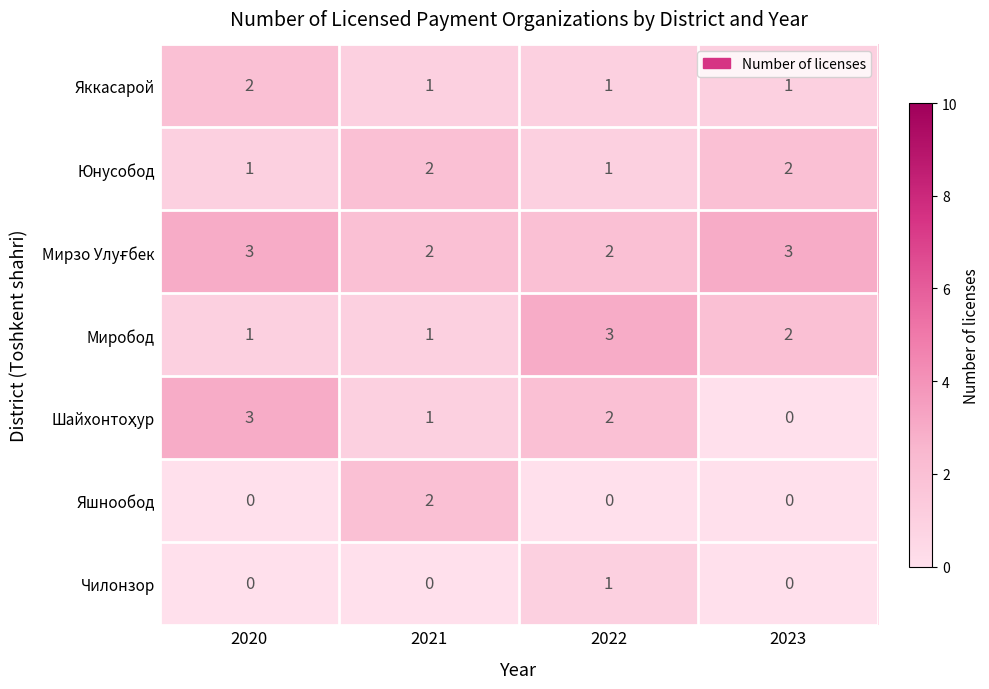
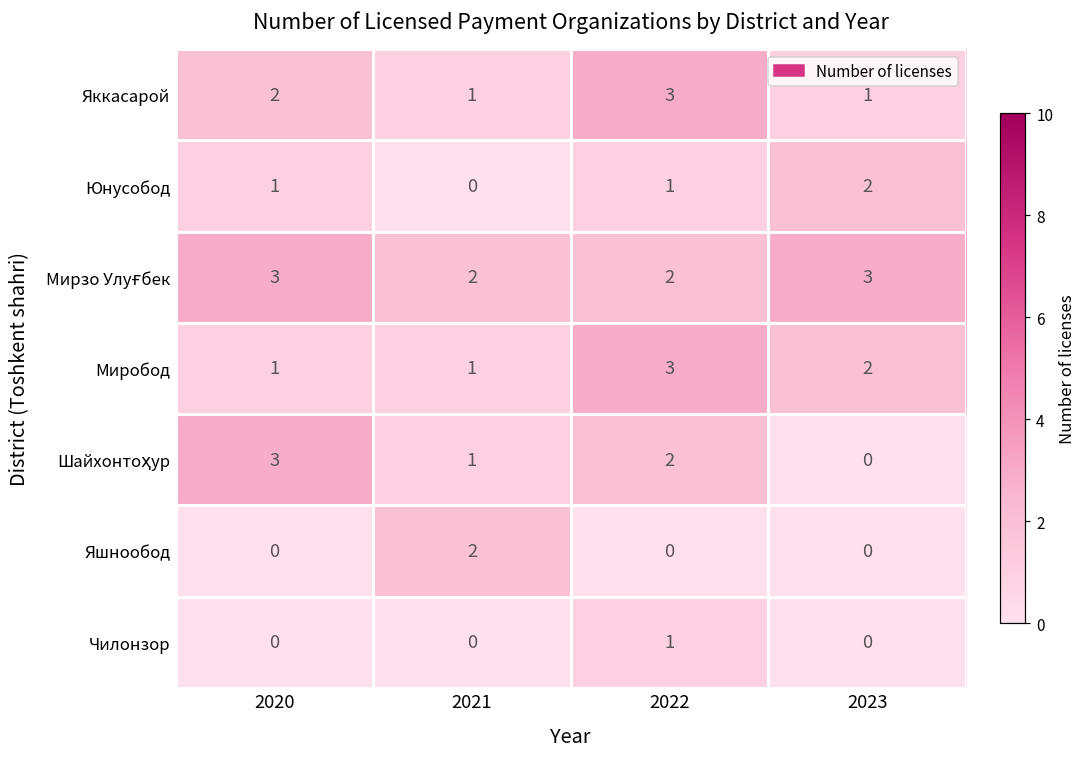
  {
    "Яккасарой": {
      "2020": 2,
      "2021": 1,
-     "2022": 1,
+     "2022": 3,
      "2023": 1
    },
    "Юнусобод": {
      "2020": 1,
-     "2021": 2,
+     "2021": 0,
      "2022": 1,
      "2023": 2
    },
    "Мирзо Улуғбек": {
      "2020": 3,
      "2021": 2,
      "2022": 2,
      "2023": 3
    },
    "Миробод": {
      "2020": 1,
      "2021": 1,
      "2022": 3,
      "2023": 2
    },
    "Шайхонтоҳур": {
      "2020": 3,
      "2021": 1,
      "2022": 2,
      "2023": 0
    },
    "Яшнообод": {
      "2020": 0,
      "2021": 2,
      "2022": 0,
      "2023": 0
    },
    "Чилонзор": {
      "2020": 0,
      "2021": 0,
      "2022": 1,
      "2023": 0
    }
  }
